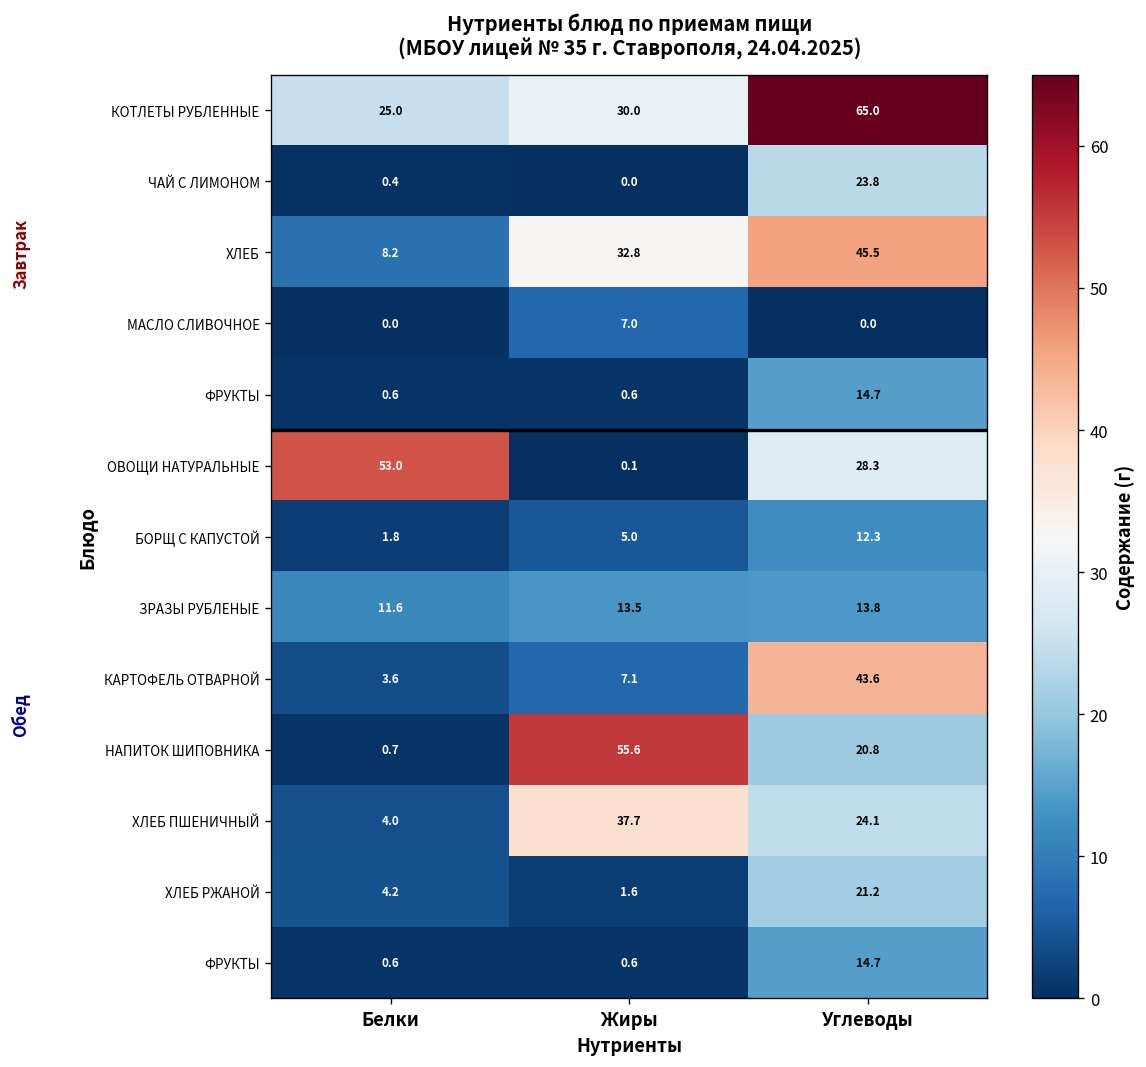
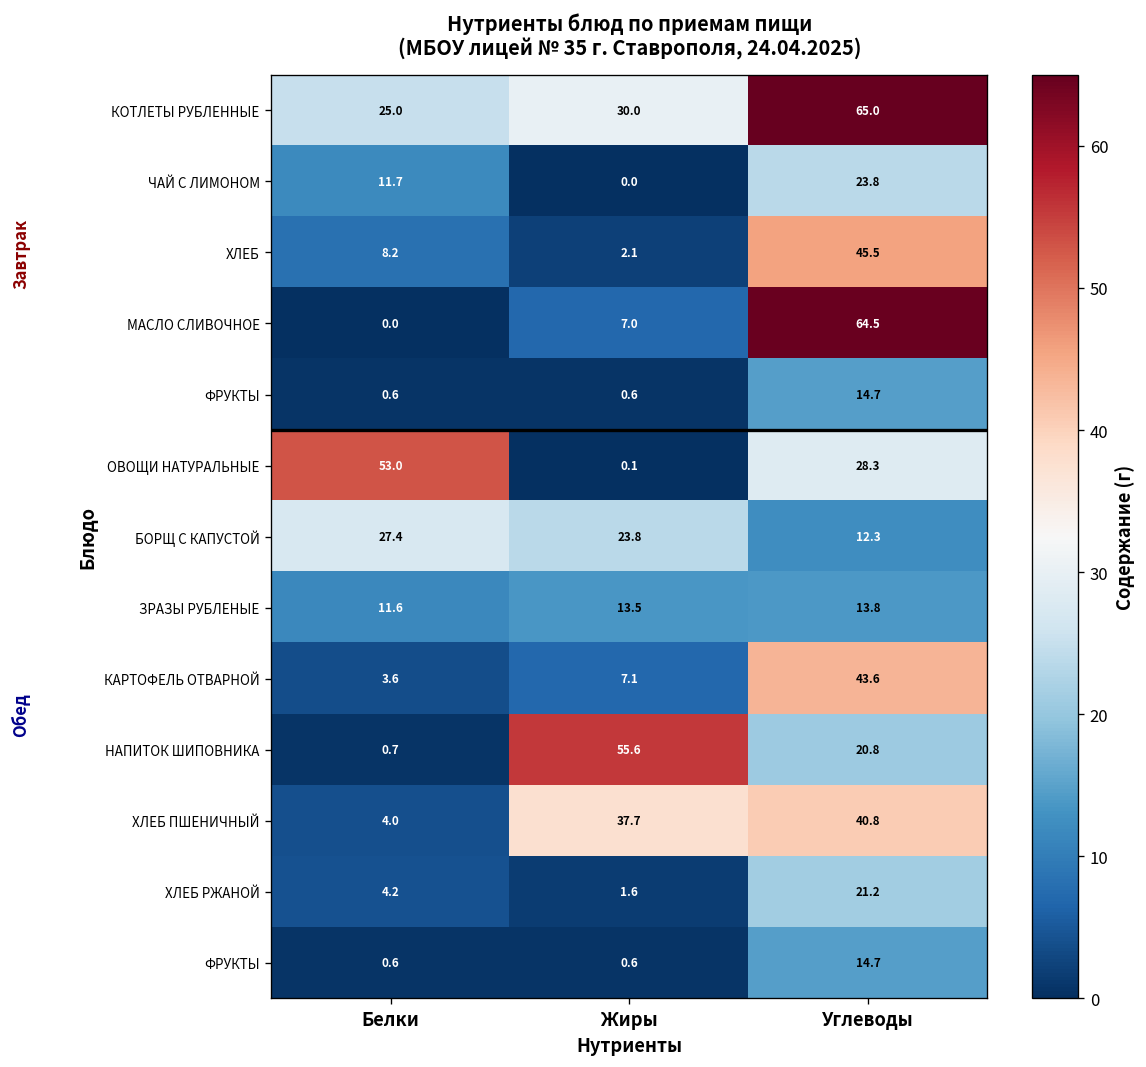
  {
    "КОТЛЕТЫ РУБЛЕННЫЕ": {
      "Белки": 25.0,
      "Жиры": 30.0,
      "Углеводы": 65.0
    },
    "ЧАЙ С ЛИМОНОМ": {
-     "Белки": 0.4,
+     "Белки": 11.7,
      "Жиры": 0.0,
      "Углеводы": 23.8
    },
    "ХЛЕБ": {
      "Белки": 8.2,
-     "Жиры": 32.8,
+     "Жиры": 2.1,
      "Углеводы": 45.5
    },
    "МАСЛО СЛИВОЧНОЕ": {
      "Белки": 0.0,
      "Жиры": 7.0,
-     "Углеводы": 0.0
+     "Углеводы": 64.5
    },
    "ОВОЩИ НАТУРАЛЬНЫЕ": {
      "Белки": 53.0,
      "Жиры": 0.1,
      "Углеводы": 28.3
    },
    "БОРЩ С КАПУСТОЙ": {
-     "Белки": 1.8,
-     "Жиры": 5.0,
+     "Белки": 27.4,
+     "Жиры": 23.8,
      "Углеводы": 12.3
    },
    "ЗРАЗЫ РУБЛЕНЫЕ": {
      "Белки": 11.6,
      "Жиры": 13.5,
      "Углеводы": 13.8
    },
    "КАРТОФЕЛЬ ОТВАРНОЙ": {
      "Белки": 3.6,
      "Жиры": 7.1,
      "Углеводы": 43.6
    },
    "НАПИТОК ШИПОВНИКА": {
      "Белки": 0.7,
      "Жиры": 55.6,
      "Углеводы": 20.8
    },
    "ХЛЕБ ПШЕНИЧНЫЙ": {
      "Белки": 4.0,
      "Жиры": 37.7,
-     "Углеводы": 24.1
+     "Углеводы": 40.8
    },
    "ХЛЕБ РЖАНОЙ": {
      "Белки": 4.2,
      "Жиры": 1.6,
      "Углеводы": 21.2
    }
  }
